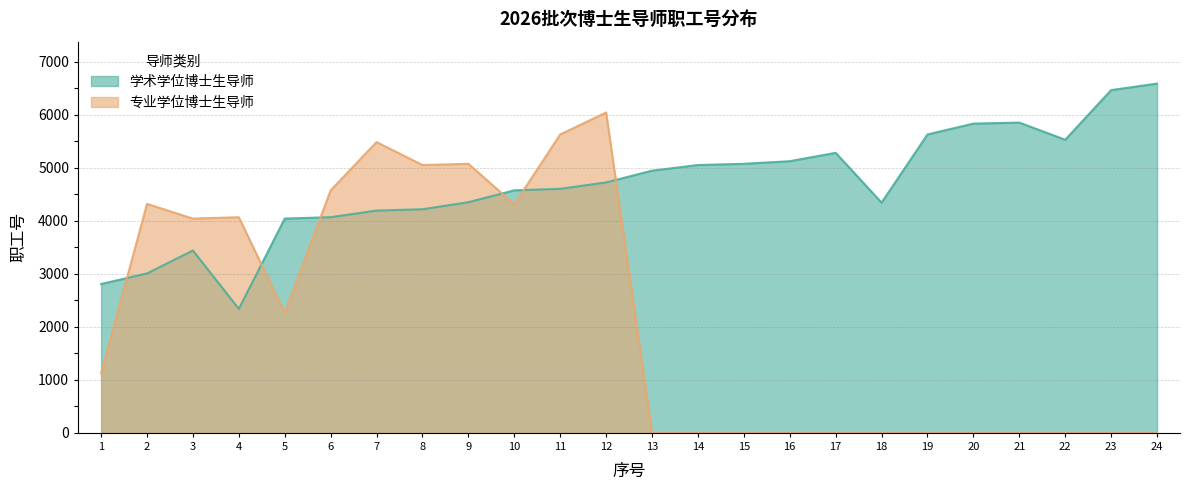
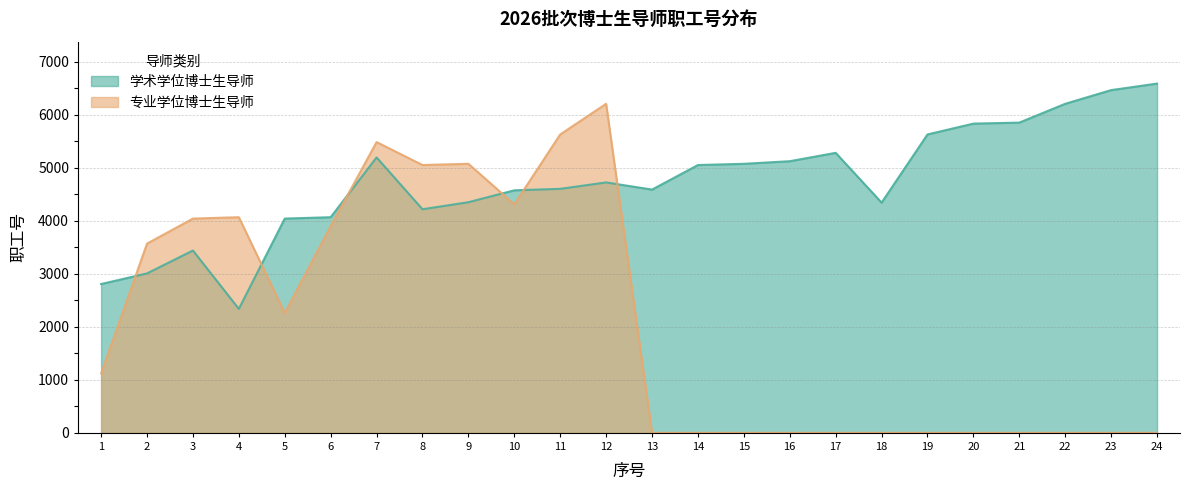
  {
    "学术学位博士生导师": {
      "1": 2800,
      "2": 3000,
      "3": 3400,
      "4": 2300,
      "5": 4000,
      "6": 4100,
-     "7": 4200,
+     "7": 5200,
      "8": 4200,
      "9": 4400,
      "10": 4600,
      "11": 4600,
      "12": 4700,
-     "13": 4900,
+     "13": 4600,
      "14": 5100,
      "15": 5100,
      "16": 5100,
      "17": 5300,
      "18": 4300,
      "19": 5600,
      "20": 5800,
      "21": 5900,
-     "22": 5500,
+     "22": 6200,
      "23": 6500,
      "24": 6600
    },
    "专业学位博士生导师": {
      "1": 1100,
-     "2": 4300,
+     "2": 3600,
      "3": 4000,
      "4": 4100,
      "5": 2300,
-     "6": 4600,
+     "6": 3900,
      "7": 5500,
      "8": 5100,
      "9": 5100,
      "10": 4300,
      "11": 5600,
-     "12": 6000,
+     "12": 6200,
      "13": 0,
      "14": 0,
      "15": 0,
      "16": 0,
      "17": 0,
      "18": 0,
      "19": 0,
      "20": 0,
      "21": 0,
      "22": 0,
      "23": 0,
      "24": 0
    }
  }
